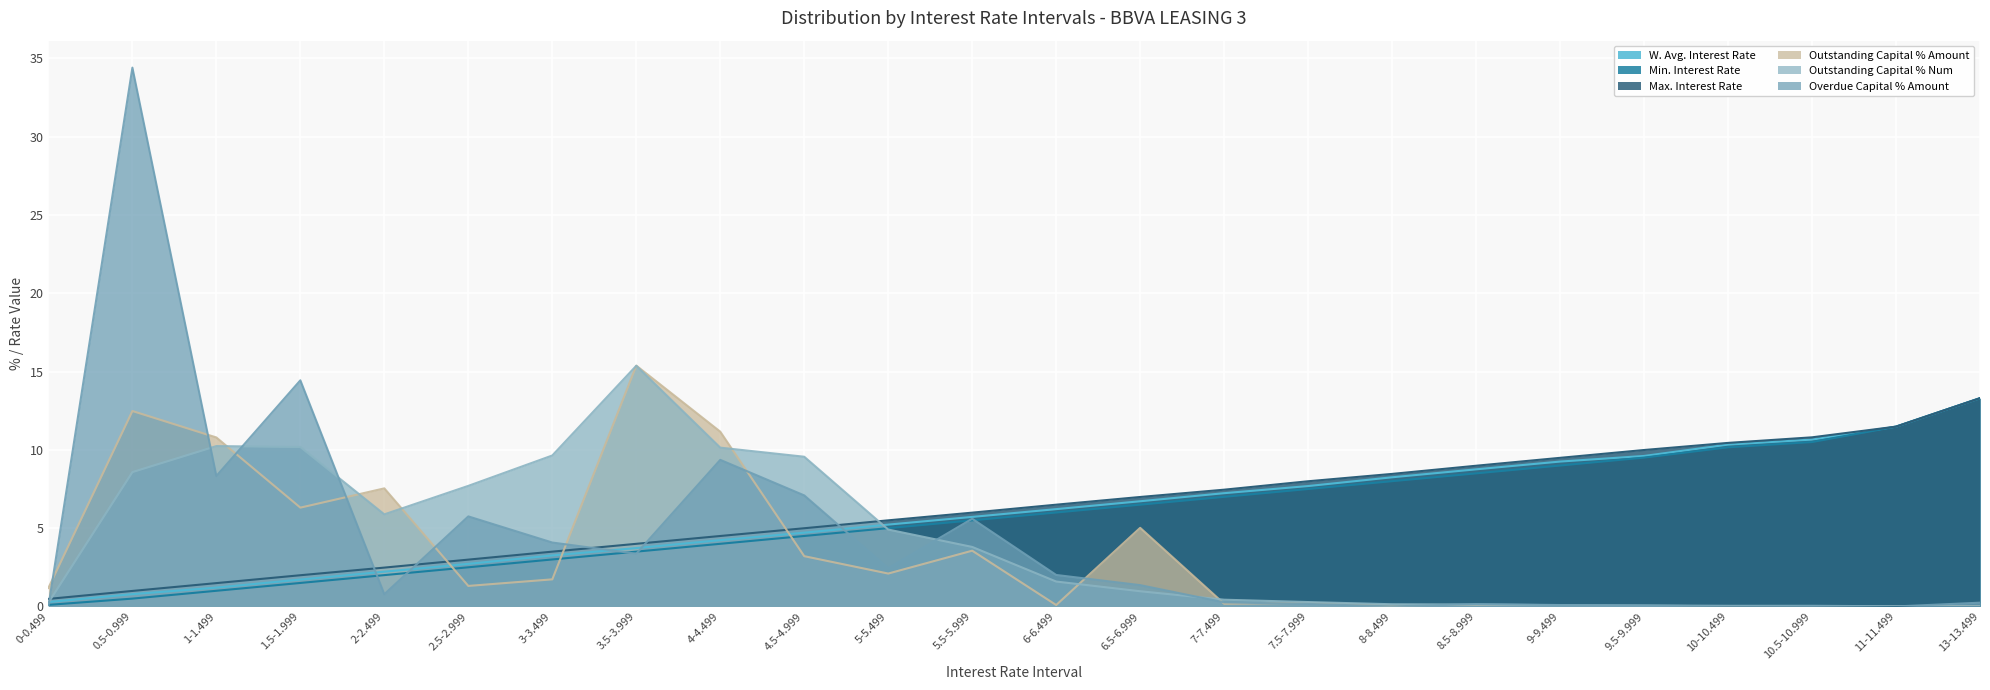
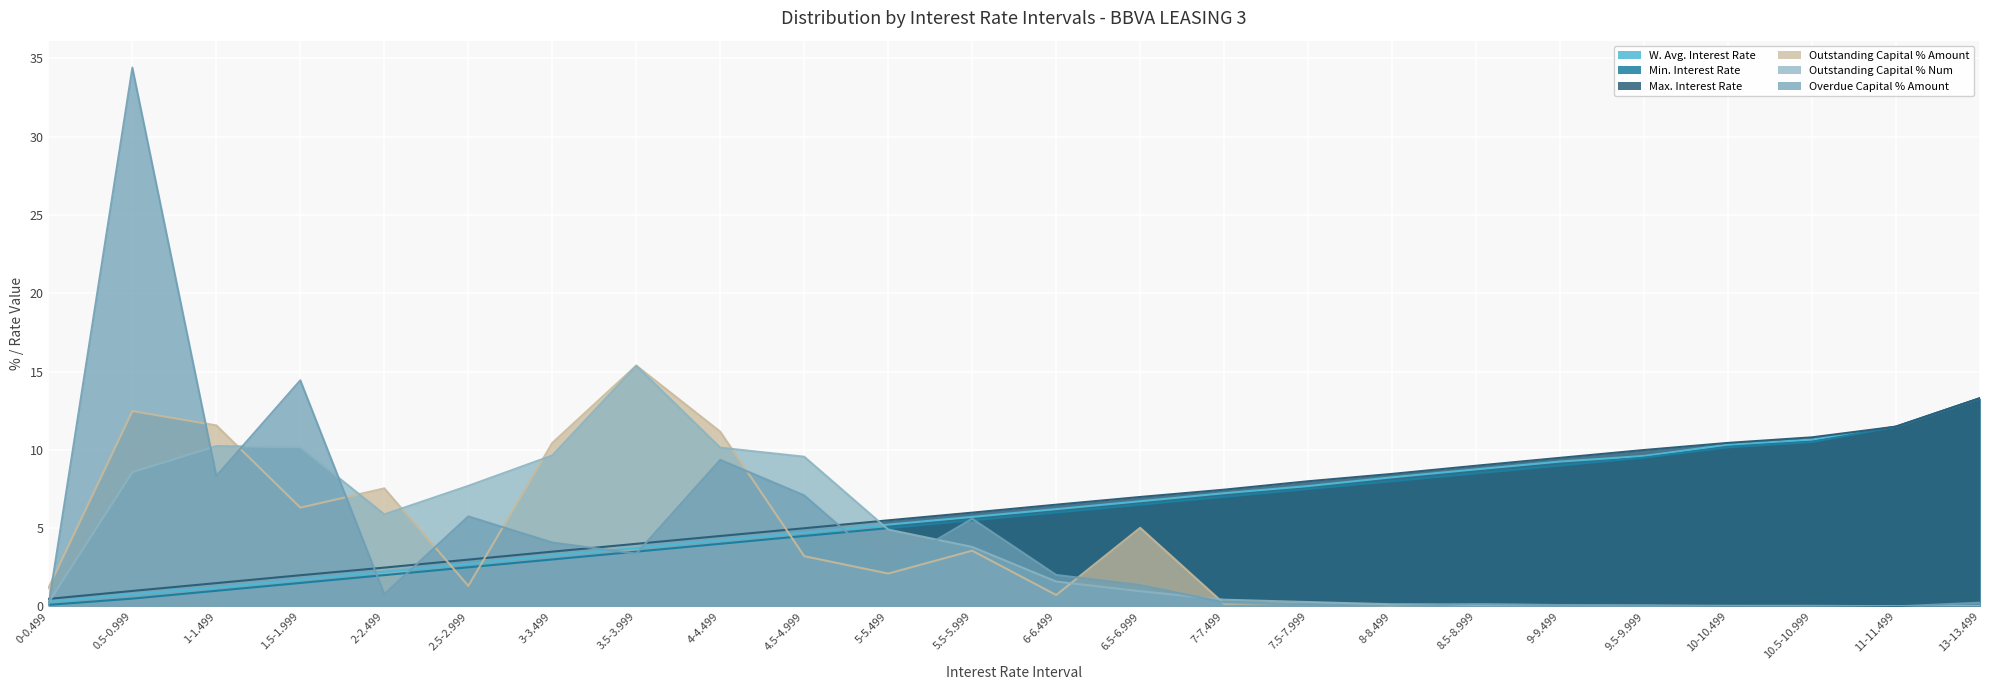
  {
    "Outstanding Capital % Amount": {
      "0-0.499": 1.2,
      "0.5-0.999": 12.5,
-     "1-1.499": 10.8,
+     "1-1.499": 11.6,
      "1.5-1.999": 6.3,
      "2-2.499": 7.5,
      "2.5-2.999": 1.3,
-     "3-3.499": 1.7,
+     "3-3.499": 10.4,
      "4-4.499": 11.2,
      "4.5-4.999": 3.2,
      "5-5.499": 2.1,
      "5.5-5.999": 3.6,
-     "6-6.499": 0.1,
+     "6-6.499": 0.7,
      "6.5-6.999": 5.0
    }
  }
